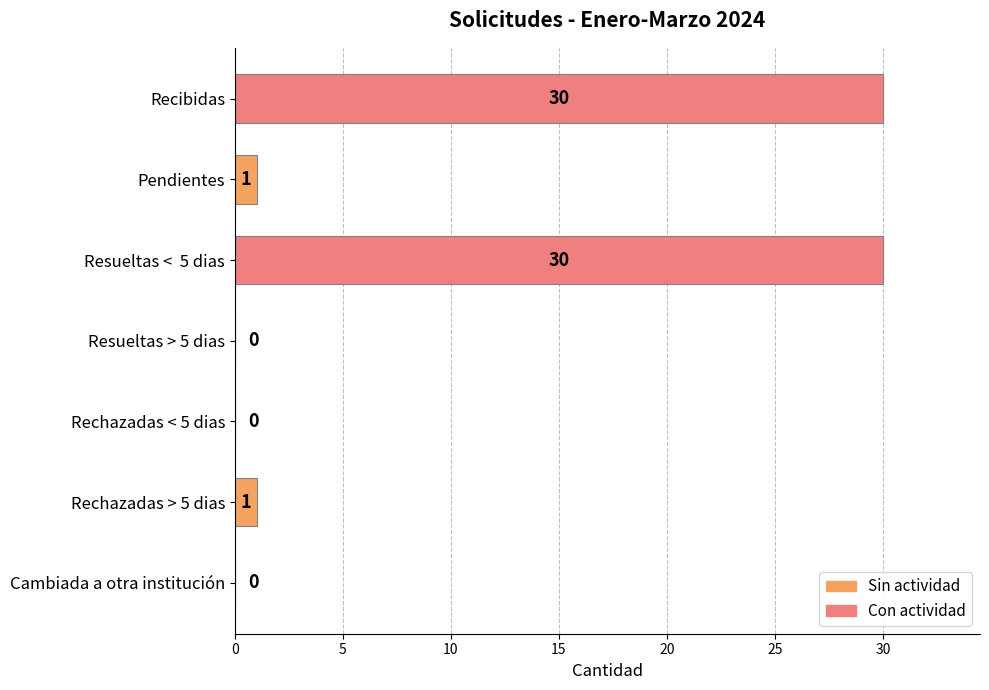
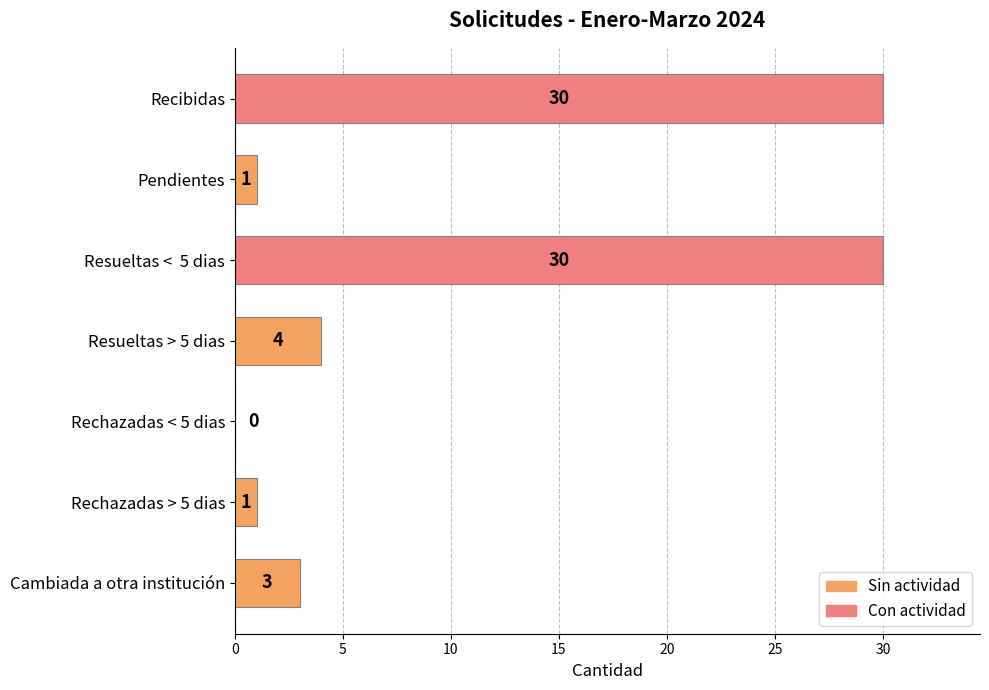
  {
    "Recibidas": 30,
    "Pendientes": 1,
    "Resueltas < 5 dias": 30,
-   "Resueltas > 5 dias": 0,
+   "Resueltas > 5 dias": 4,
    "Rechazadas < 5 dias": 0,
    "Rechazadas > 5 dias": 1,
-   "Cambiada a otra institución": 0
+   "Cambiada a otra institución": 3
  }
